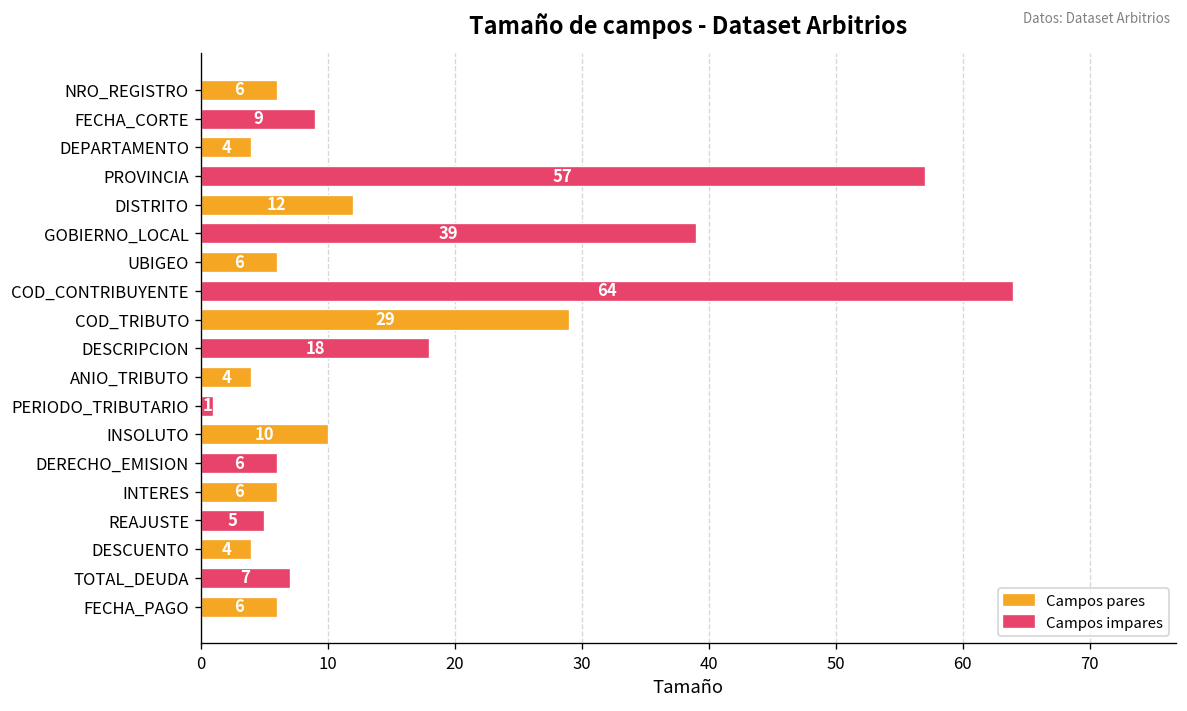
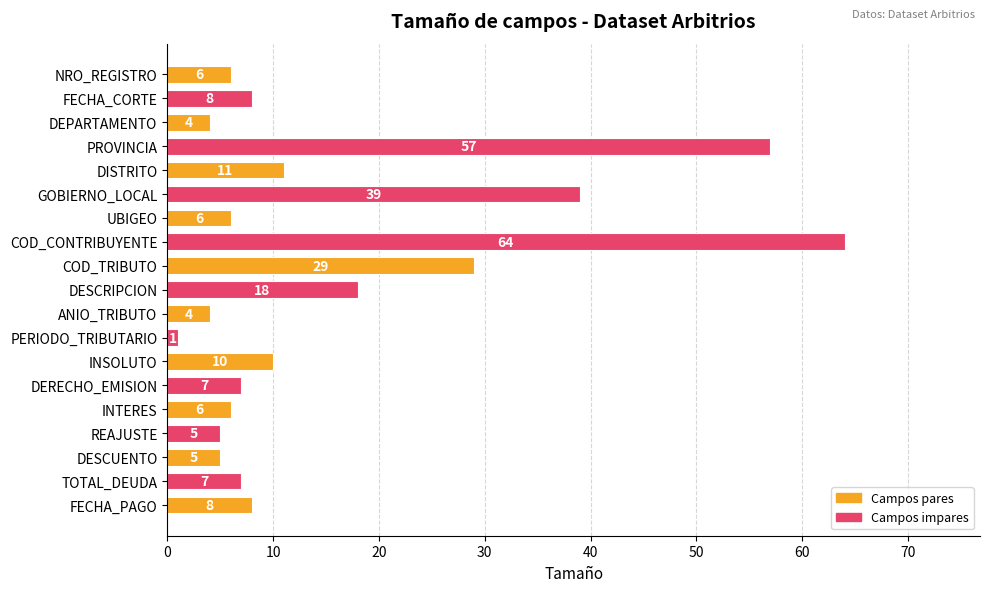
  {
    "NRO_REGISTRO": 6,
-   "FECHA_CORTE": 9,
+   "FECHA_CORTE": 8,
    "DEPARTAMENTO": 4,
    "PROVINCIA": 57,
-   "DISTRITO": 12,
+   "DISTRITO": 11,
    "GOBIERNO_LOCAL": 39,
    "UBIGEO": 6,
    "COD_CONTRIBUYENTE": 64,
    "COD_TRIBUTO": 29,
    "DESCRIPCION": 18,
    "ANIO_TRIBUTO": 4,
    "PERIODO_TRIBUTARIO": 1,
    "INSOLUTO": 10,
-   "DERECHO_EMISION": 6,
+   "DERECHO_EMISION": 7,
    "INTERES": 6,
    "REAJUSTE": 5,
-   "DESCUENTO": 4,
+   "DESCUENTO": 5,
    "TOTAL_DEUDA": 7,
-   "FECHA_PAGO": 6
+   "FECHA_PAGO": 8
  }
